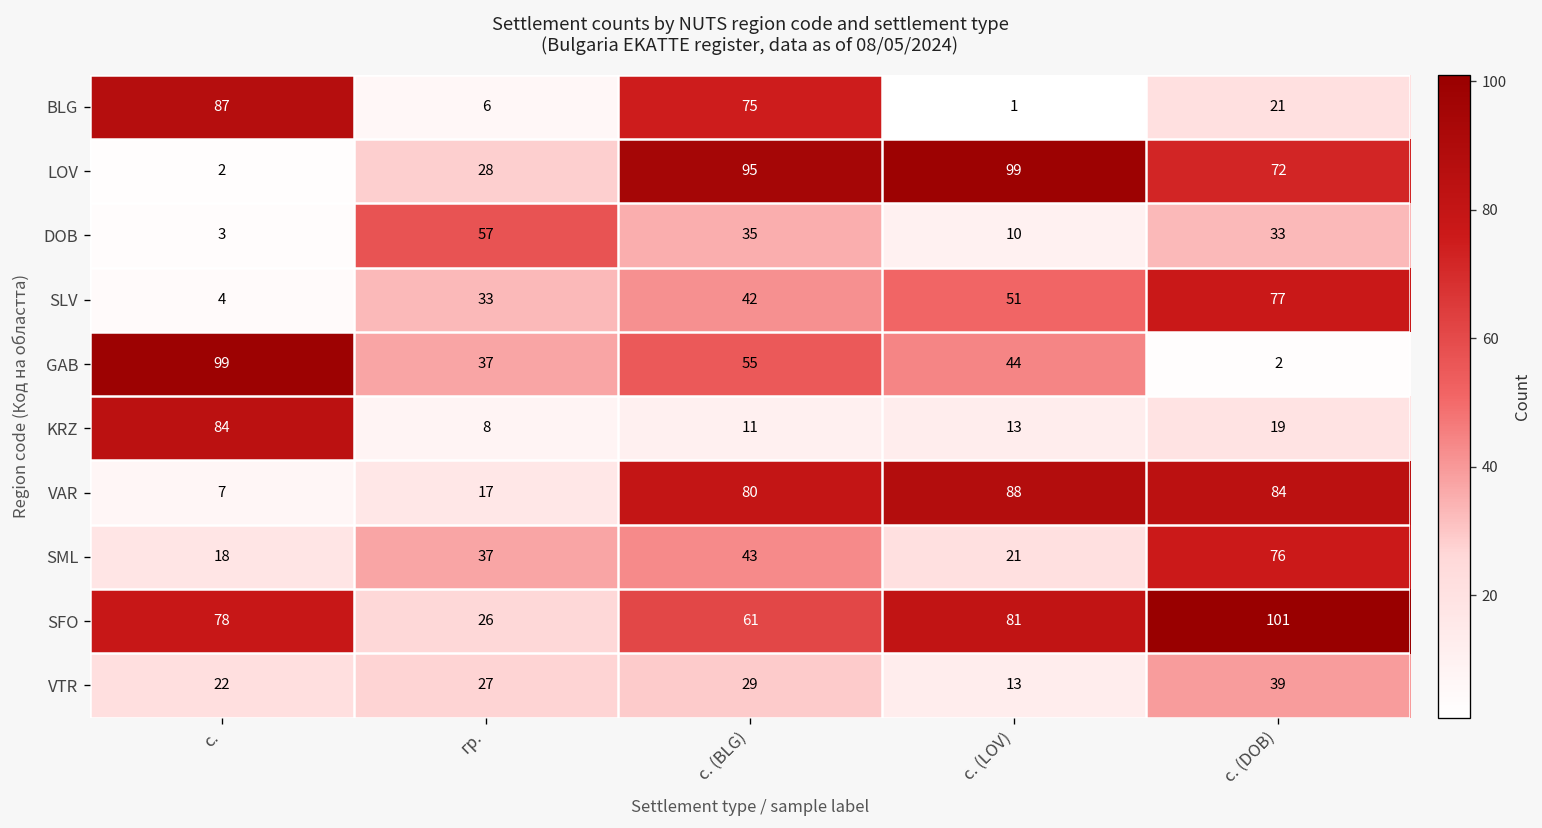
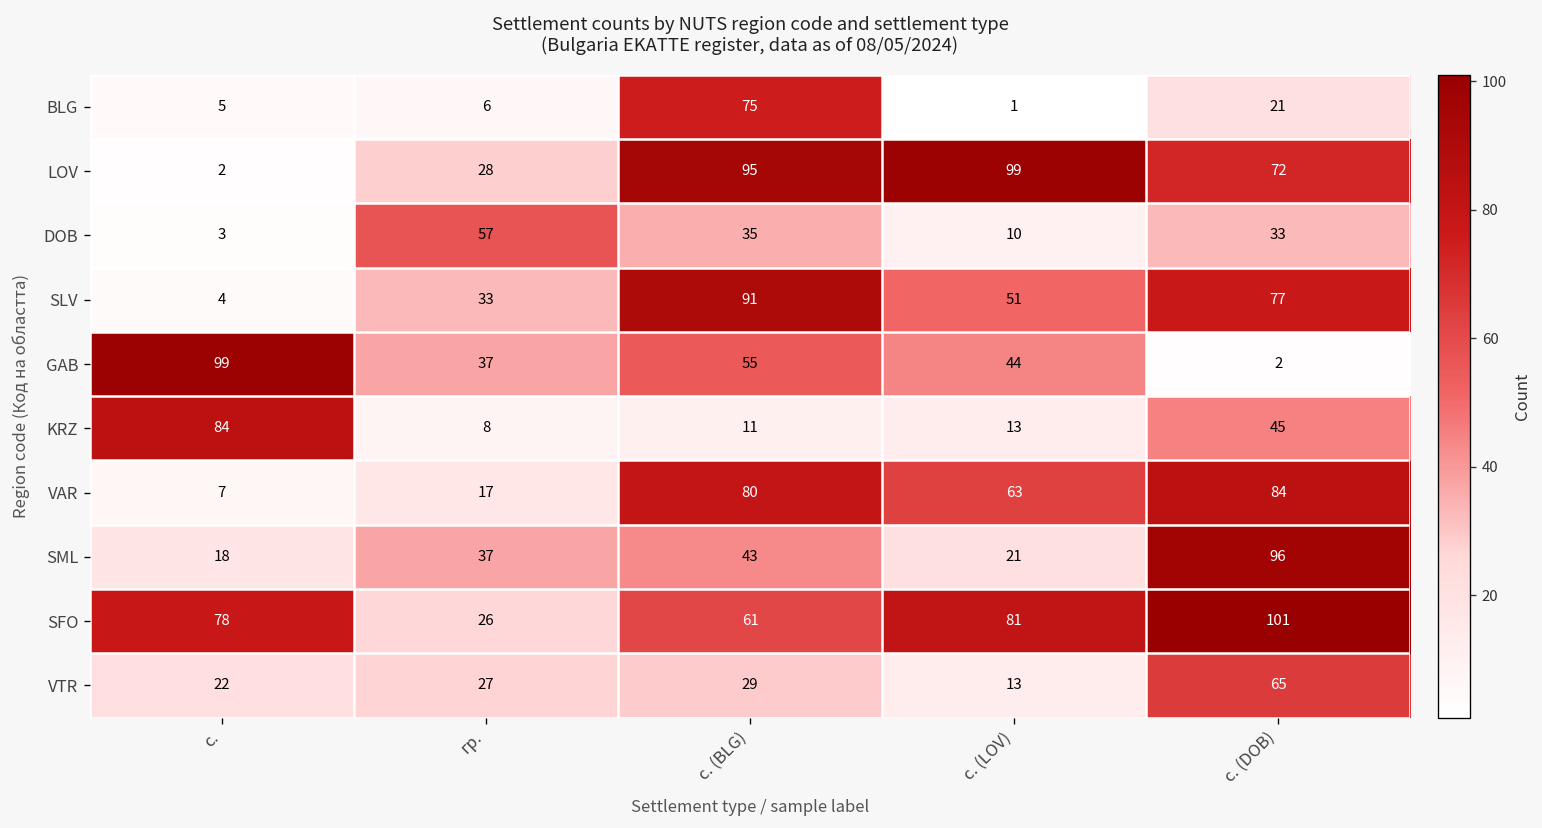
  {
    "BLG": {
-     "с.": 87,
+     "с.": 5,
      "гр.": 6,
      "с. (BLG)": 75,
      "с. (LOV)": 1,
      "с. (DOB)": 21
    },
    "LOV": {
      "с.": 2,
      "гр.": 28,
      "с. (BLG)": 95,
      "с. (LOV)": 99,
      "с. (DOB)": 72
    },
    "DOB": {
      "с.": 3,
      "гр.": 57,
      "с. (BLG)": 35,
      "с. (LOV)": 10,
      "с. (DOB)": 33
    },
    "SLV": {
      "с.": 4,
      "гр.": 33,
-     "с. (BLG)": 42,
+     "с. (BLG)": 91,
      "с. (LOV)": 51,
      "с. (DOB)": 77
    },
    "GAB": {
      "с.": 99,
      "гр.": 37,
      "с. (BLG)": 55,
      "с. (LOV)": 44,
      "с. (DOB)": 2
    },
    "KRZ": {
      "с.": 84,
      "гр.": 8,
      "с. (BLG)": 11,
      "с. (LOV)": 13,
-     "с. (DOB)": 19
+     "с. (DOB)": 45
    },
    "VAR": {
      "с.": 7,
      "гр.": 17,
      "с. (BLG)": 80,
-     "с. (LOV)": 88,
+     "с. (LOV)": 63,
      "с. (DOB)": 84
    },
    "SML": {
      "с.": 18,
      "гр.": 37,
      "с. (BLG)": 43,
      "с. (LOV)": 21,
-     "с. (DOB)": 76
+     "с. (DOB)": 96
    },
    "SFO": {
      "с.": 78,
      "гр.": 26,
      "с. (BLG)": 61,
      "с. (LOV)": 81,
      "с. (DOB)": 101
    },
    "VTR": {
      "с.": 22,
      "гр.": 27,
      "с. (BLG)": 29,
      "с. (LOV)": 13,
-     "с. (DOB)": 39
+     "с. (DOB)": 65
    }
  }
